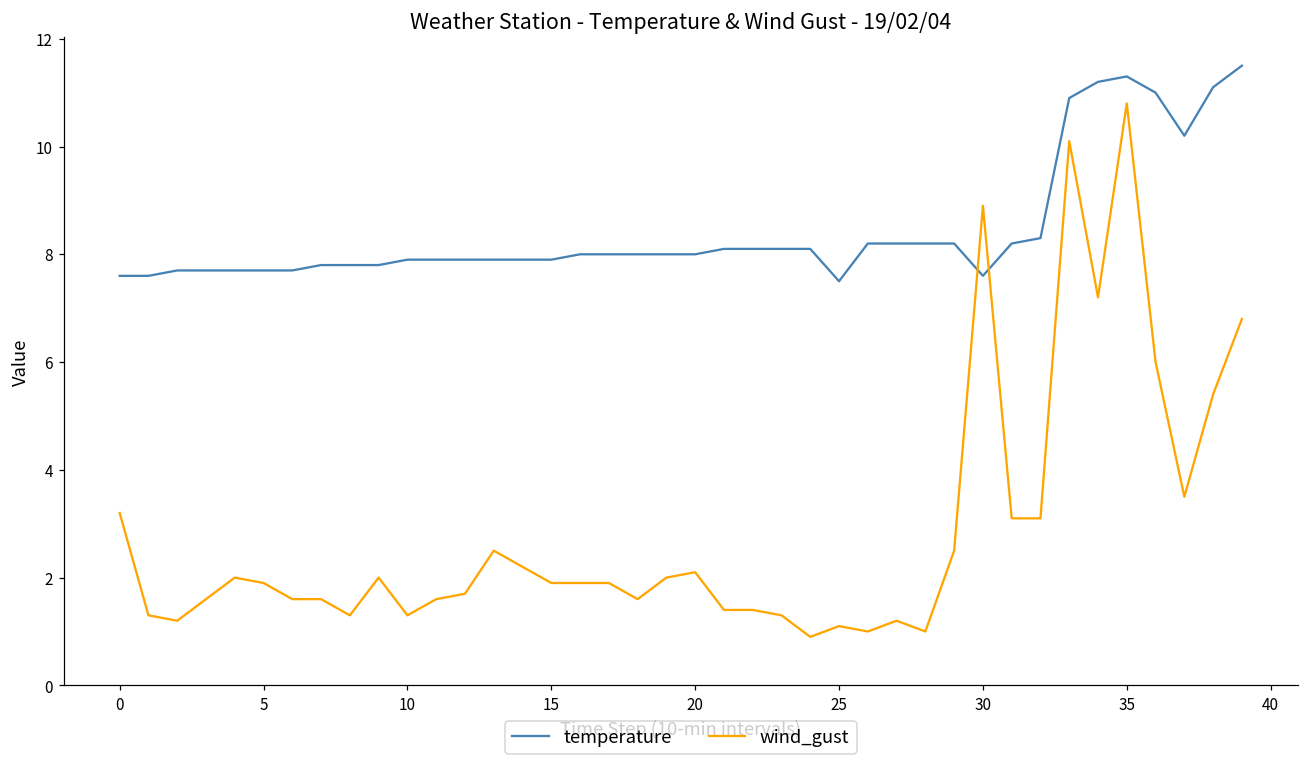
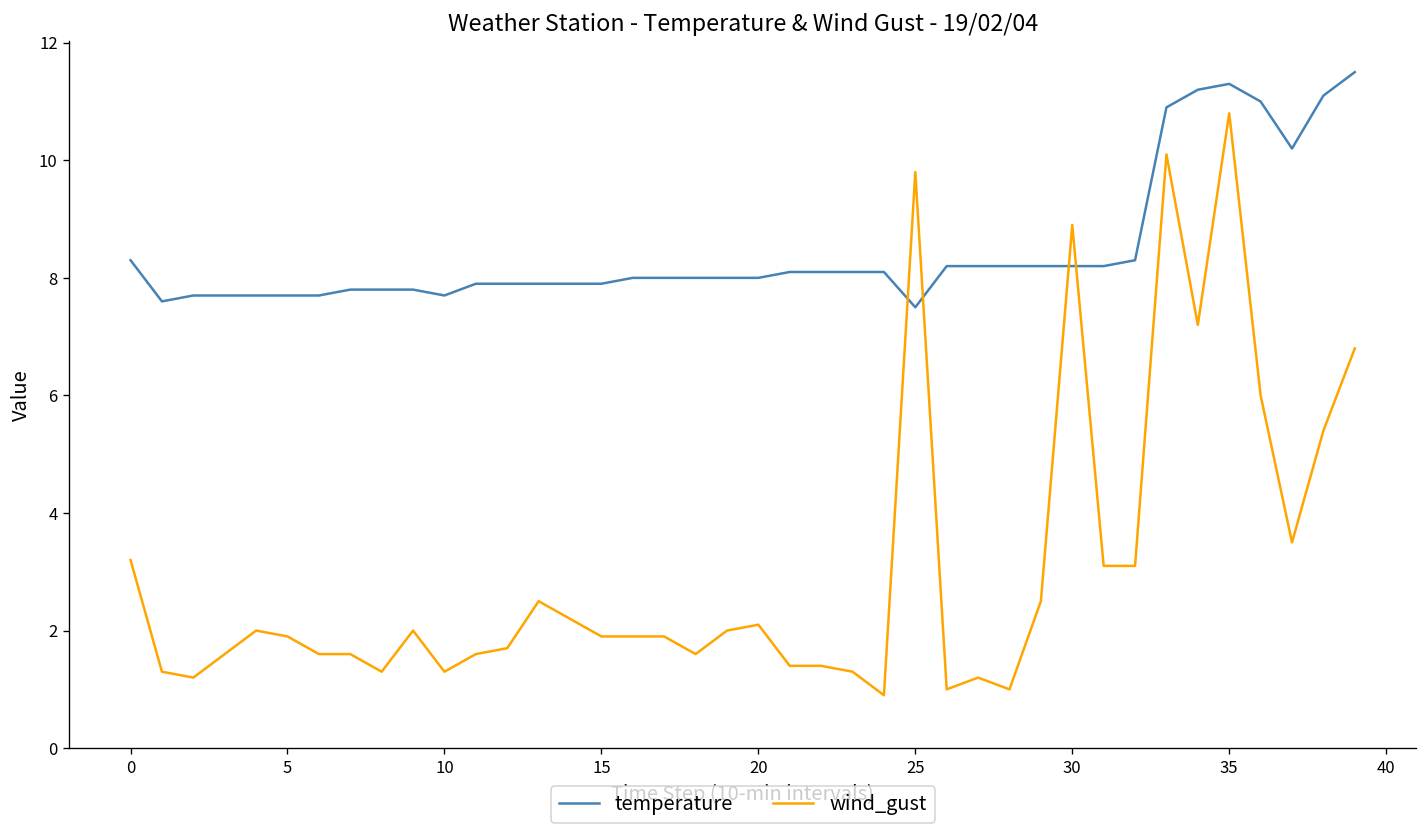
  {
    "temperature": {
-     "0": 7.6,
+     "0": 8.3,
      "5": 7.7,
-     "10": 7.9,
+     "10": 7.7,
      "15": 7.9,
      "20": 8.0,
      "25": 7.5,
-     "30": 7.6,
+     "30": 8.2,
      "35": 11.3
    },
    "wind_gust": {
      "0": 3.2,
      "5": 1.9,
      "10": 1.3,
      "15": 1.9,
      "20": 2.1,
-     "25": 1.1,
+     "25": 9.8,
      "30": 8.9,
      "35": 10.8
    }
  }
